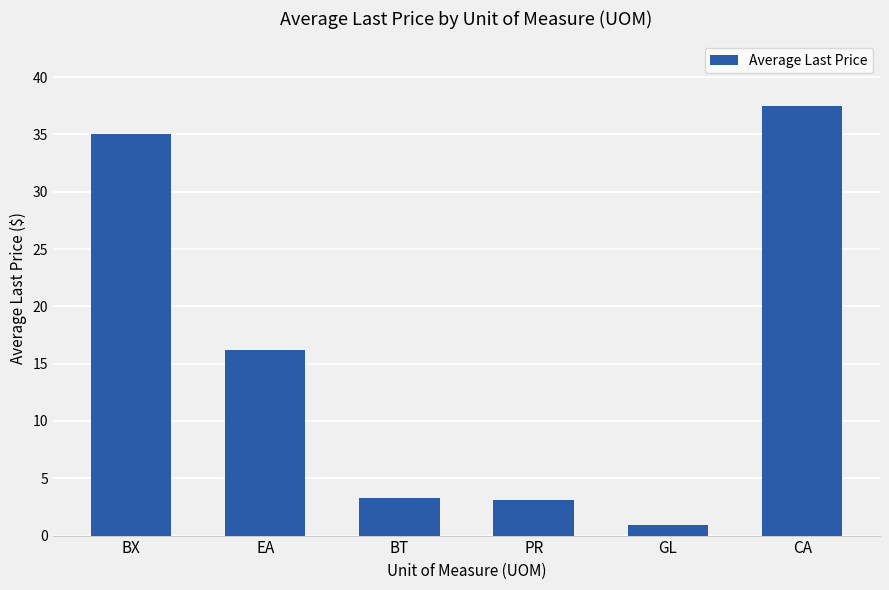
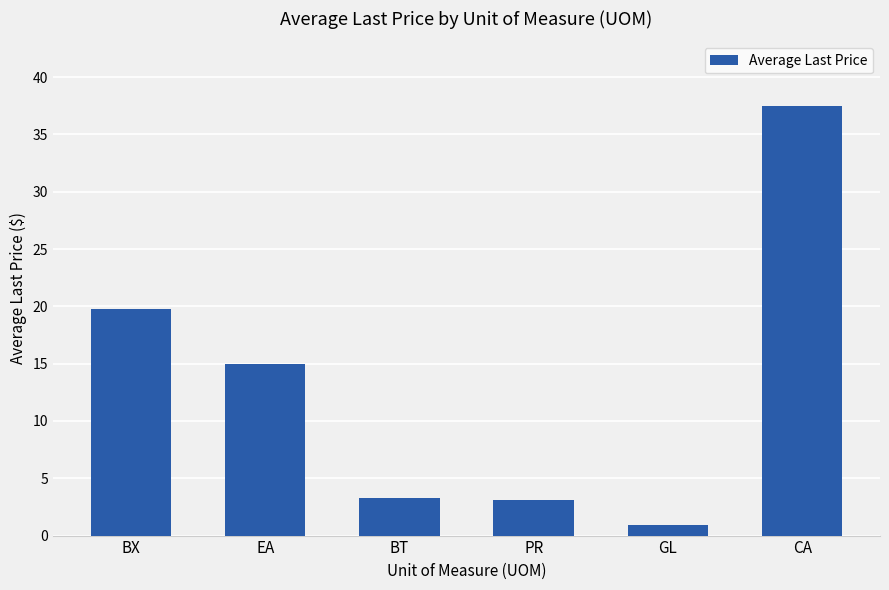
  {
-   "BX": 35.1,
-   "EA": 16.2,
+   "BX": 19.8,
+   "EA": 14.9,
    "BT": 3.3,
    "PR": 3.1,
    "GL": 0.9,
    "CA": 37.5
  }
